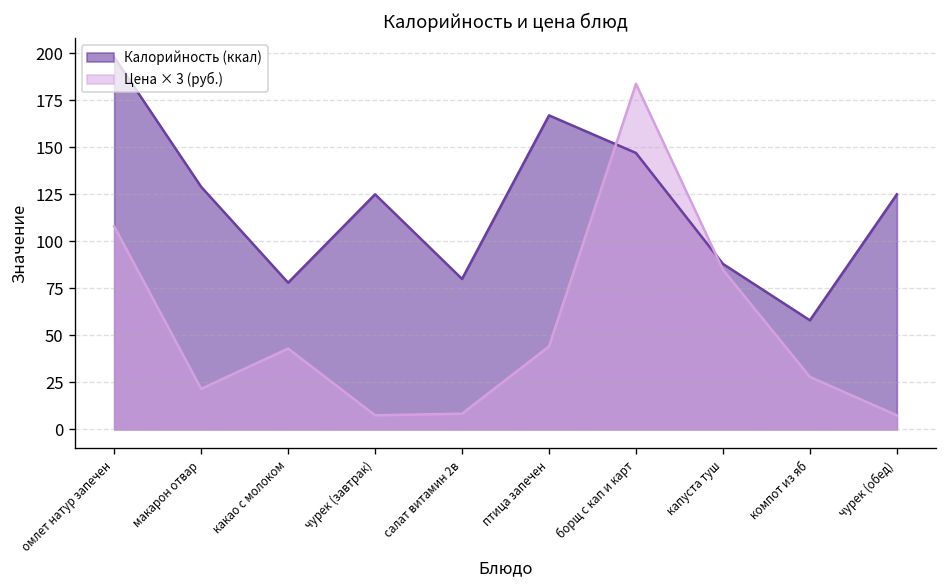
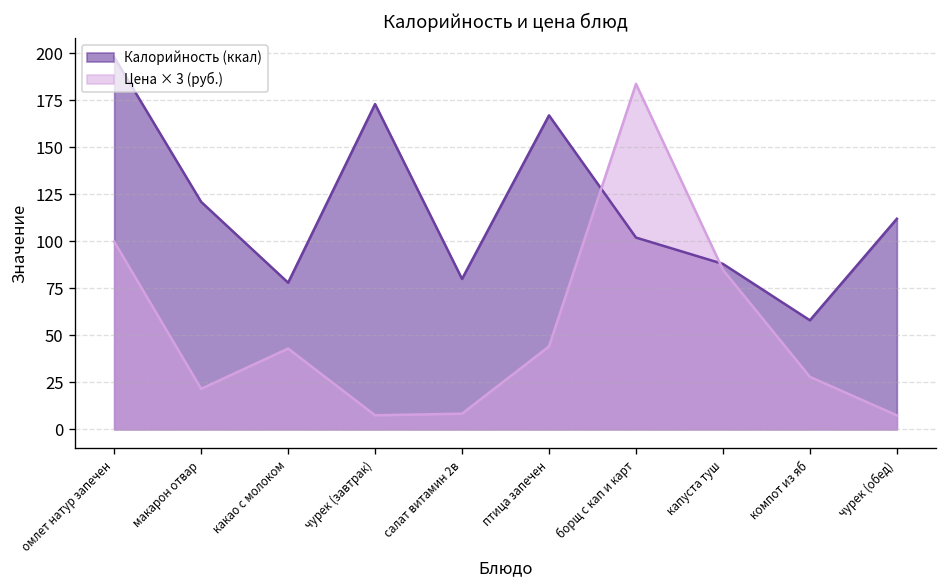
  {
    "Калорийность (ккал)": {
-     "макарон отвар": 129,
+     "макарон отвар": 121,
      "какао с молоком": 78,
-     "чурек (завтрак)": 125,
+     "чурек (завтрак)": 173,
      "салат витамин 2в": 80,
      "птица запечен": 167,
-     "борщ с кап и карт": 147,
+     "борщ с кап и карт": 102,
      "капуста туш": 88,
      "компот из яб": 58,
-     "чурек (обед)": 125
+     "чурек (обед)": 112
    },
    "Цена × 3 (руб.)": {
-     "омлет натур запечен": 108,
+     "омлет натур запечен": 100,
      "макарон отвар": 22,
      "какао с молоком": 43,
      "чурек (завтрак)": 7,
      "салат витамин 2в": 8,
      "птица запечен": 44,
      "борщ с кап и карт": 184,
      "капуста туш": 85,
      "компот из яб": 28,
      "чурек (обед)": 7
    }
  }
